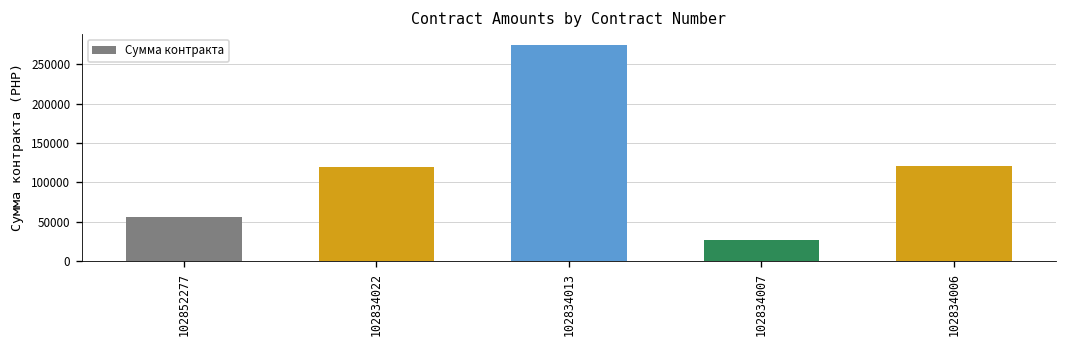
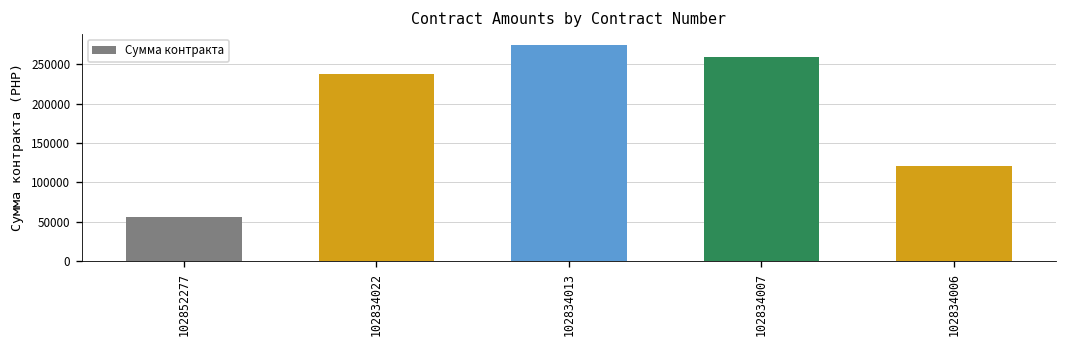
  {
    "102852277": 60000,
-   "102834022": 120000,
+   "102834022": 240000,
    "102834013": 280000,
-   "102834007": 30000,
+   "102834007": 260000,
    "102834006": 120000
  }
